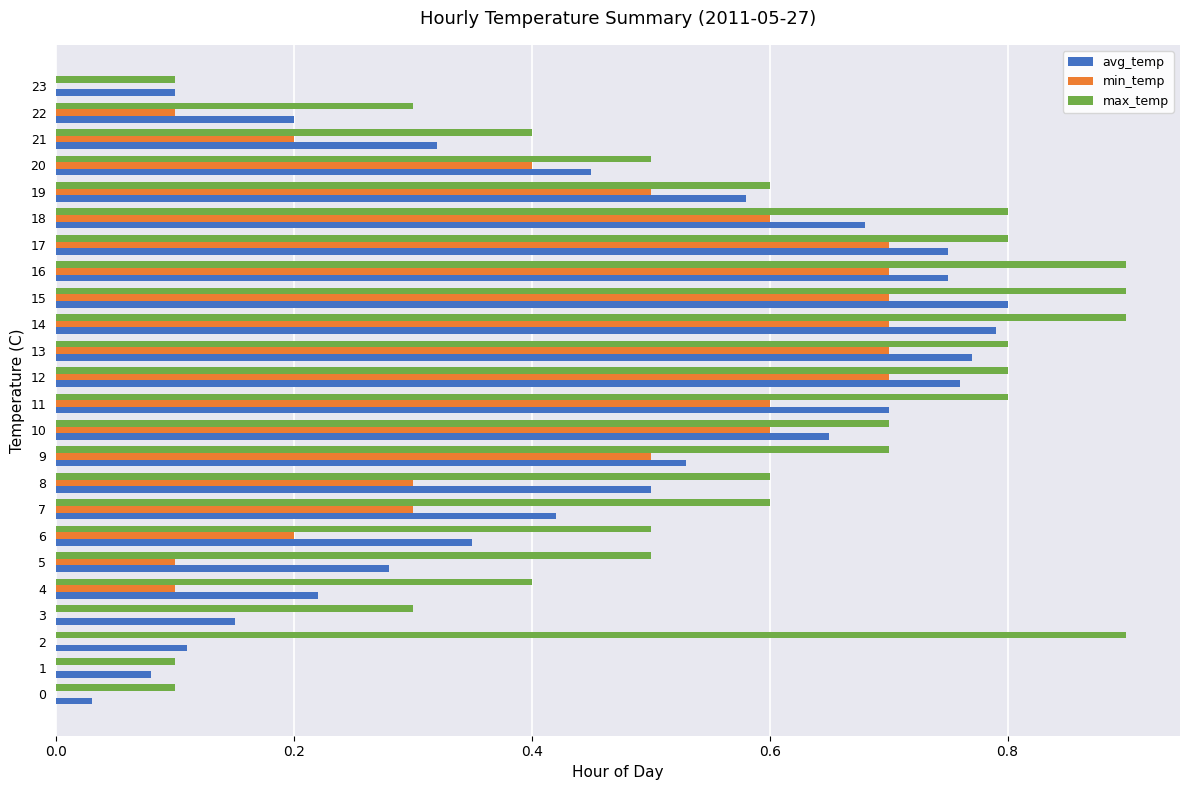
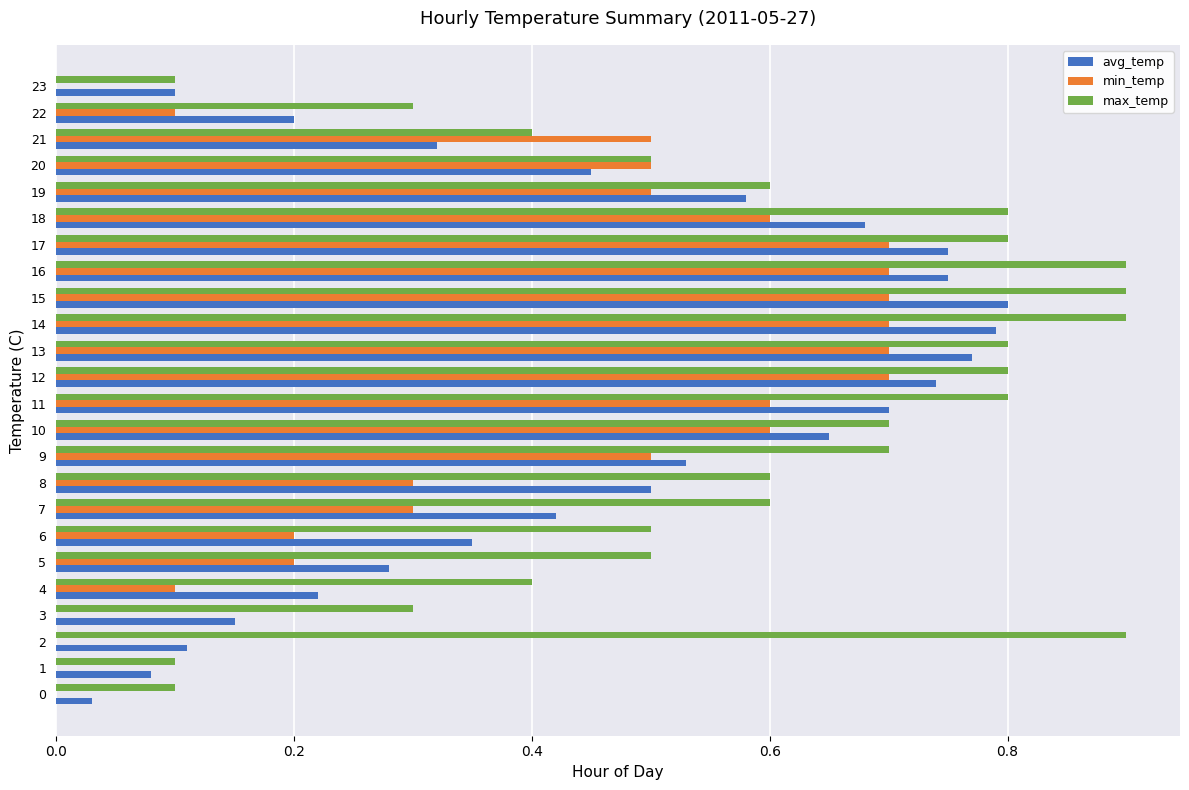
  {
    "avg_temp": {
      "23": 0.100,
      "22": 0.200,
      "21": 0.320,
      "20": 0.450,
      "19": 0.580,
      "18": 0.680,
      "17": 0.750,
      "16": 0.750,
      "15": 0.800,
      "14": 0.790,
      "13": 0.770,
-     "12": 0.760,
+     "12": 0.740,
      "11": 0.700,
      "10": 0.650,
      "9": 0.530,
      "8": 0.500,
      "7": 0.420,
      "6": 0.350,
      "5": 0.280,
      "4": 0.220,
      "3": 0.150,
      "2": 0.110,
      "1": 0.080,
      "0": 0.030
    },
    "min_temp": {
      "23": 0.000,
      "22": 0.100,
-     "21": 0.200,
-     "20": 0.400,
+     "21": 0.500,
+     "20": 0.500,
      "19": 0.500,
      "18": 0.600,
      "17": 0.700,
      "16": 0.700,
      "15": 0.700,
      "14": 0.700,
      "13": 0.700,
      "12": 0.700,
      "11": 0.600,
      "10": 0.600,
      "9": 0.500,
      "8": 0.300,
      "7": 0.300,
      "6": 0.200,
-     "5": 0.100,
+     "5": 0.200,
      "4": 0.100,
      "3": 0.000,
      "2": 0.000,
      "1": 0.000,
      "0": 0.000
    },
    "max_temp": {
      "23": 0.100,
      "22": 0.300,
      "21": 0.400,
      "20": 0.500,
      "19": 0.600,
      "18": 0.800,
      "17": 0.800,
      "16": 0.900,
      "15": 0.900,
      "14": 0.900,
      "13": 0.800,
      "12": 0.800,
      "11": 0.800,
      "10": 0.700,
      "9": 0.700,
      "8": 0.600,
      "7": 0.600,
      "6": 0.500,
      "5": 0.500,
      "4": 0.400,
      "3": 0.300,
      "2": 0.900,
      "1": 0.100,
      "0": 0.100
    }
  }
